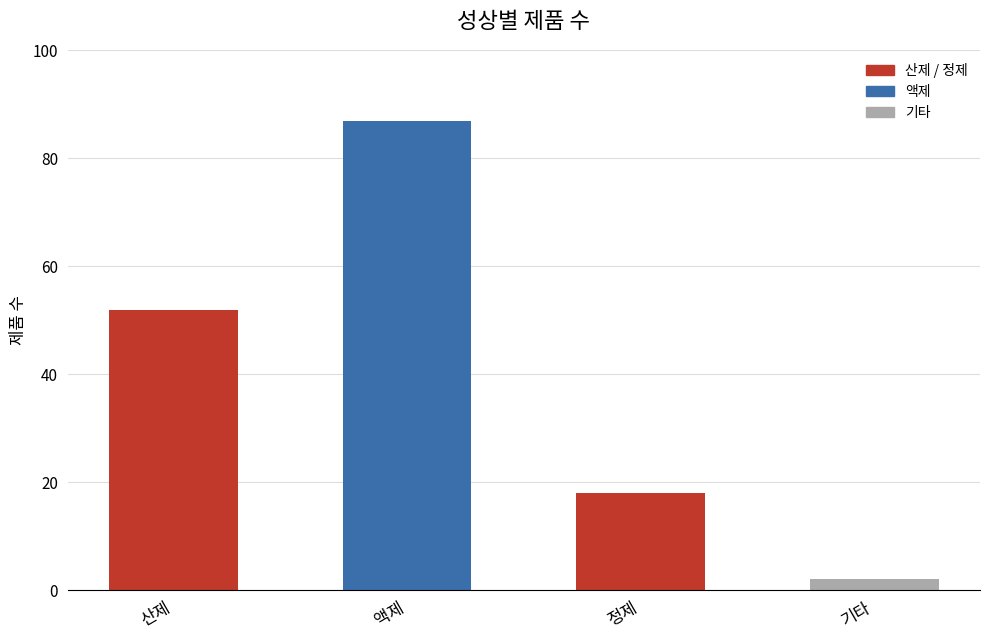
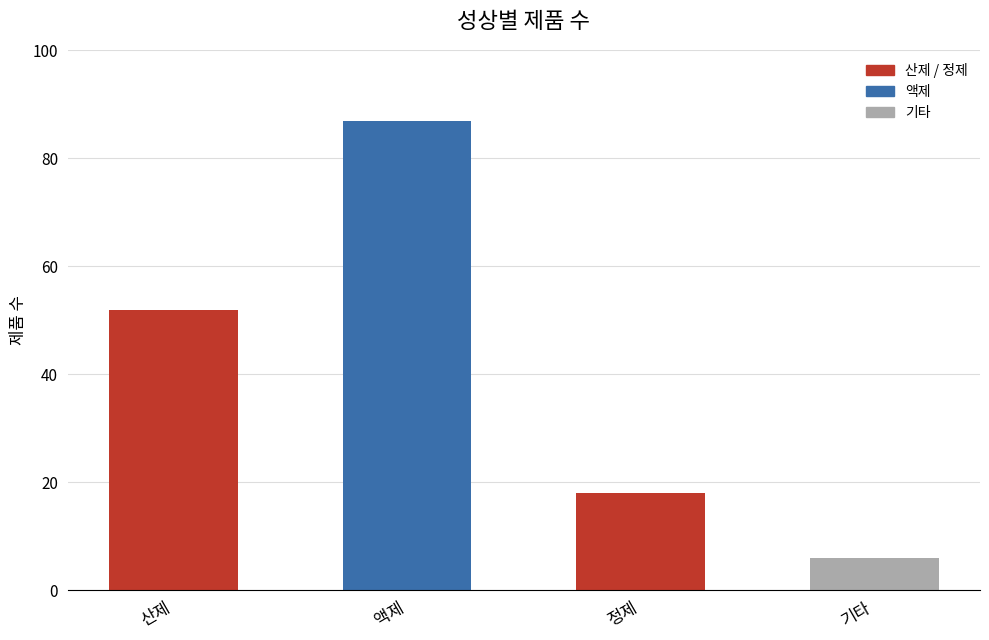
  {
    "산제": 52,
    "액제": 87,
    "정제": 18,
-   "기타": 2
+   "기타": 6
  }
